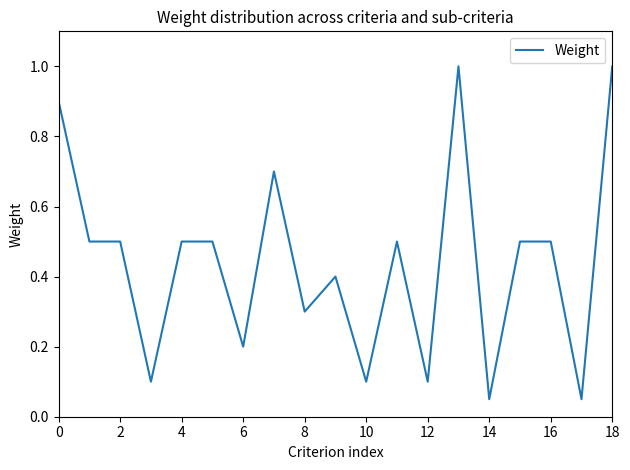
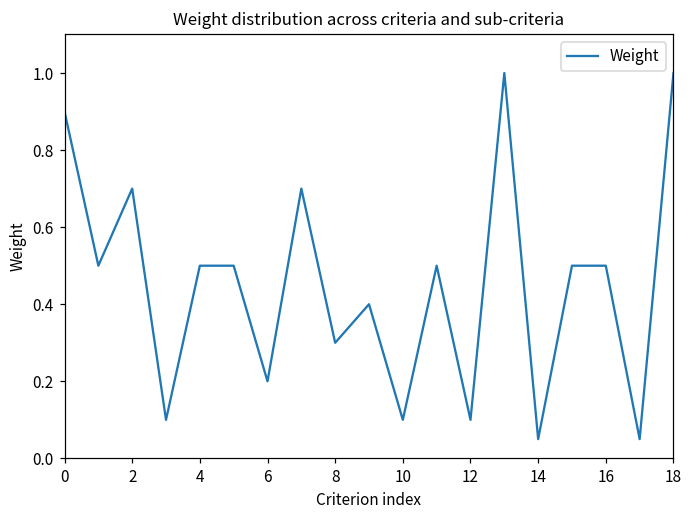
  {
    "0": 0.9,
-   "2": 0.5,
+   "2": 0.7,
    "4": 0.5,
    "6": 0.2,
    "8": 0.3,
    "10": 0.1,
    "12": 0.1,
    "14": 0.05,
    "16": 0.5,
    "18": 1.0
  }
